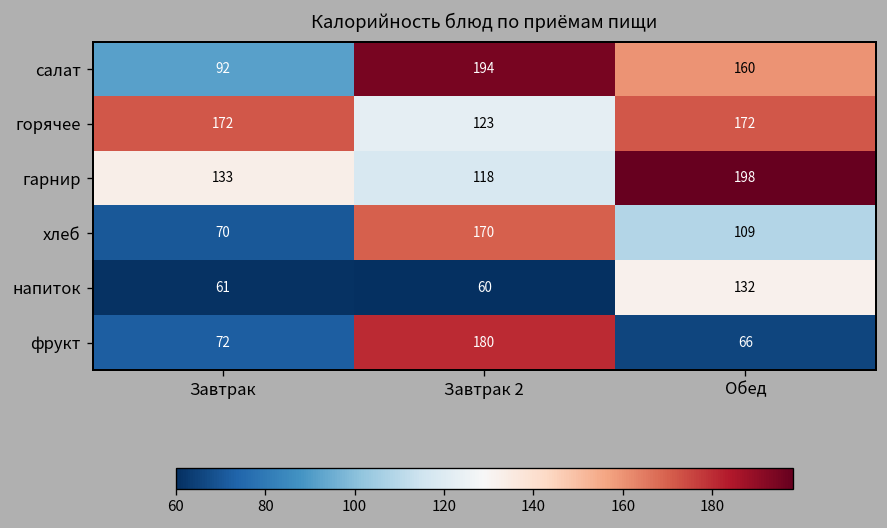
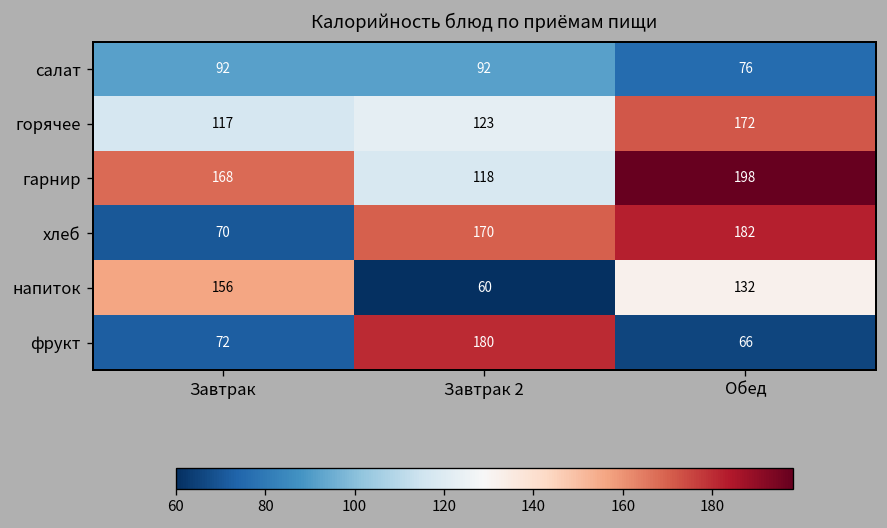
  {
    "салат": {
      "Завтрак": 92,
-     "Завтрак 2": 194,
-     "Обед": 160
+     "Завтрак 2": 92,
+     "Обед": 76
    },
    "горячее": {
-     "Завтрак": 172,
+     "Завтрак": 117,
      "Завтрак 2": 123,
      "Обед": 172
    },
    "гарнир": {
-     "Завтрак": 133,
+     "Завтрак": 168,
      "Завтрак 2": 118,
      "Обед": 198
    },
    "хлеб": {
      "Завтрак": 70,
      "Завтрак 2": 170,
-     "Обед": 109
+     "Обед": 182
    },
    "напиток": {
-     "Завтрак": 61,
+     "Завтрак": 156,
      "Завтрак 2": 60,
      "Обед": 132
    },
    "фрукт": {
      "Завтрак": 72,
      "Завтрак 2": 180,
      "Обед": 66
    }
  }
